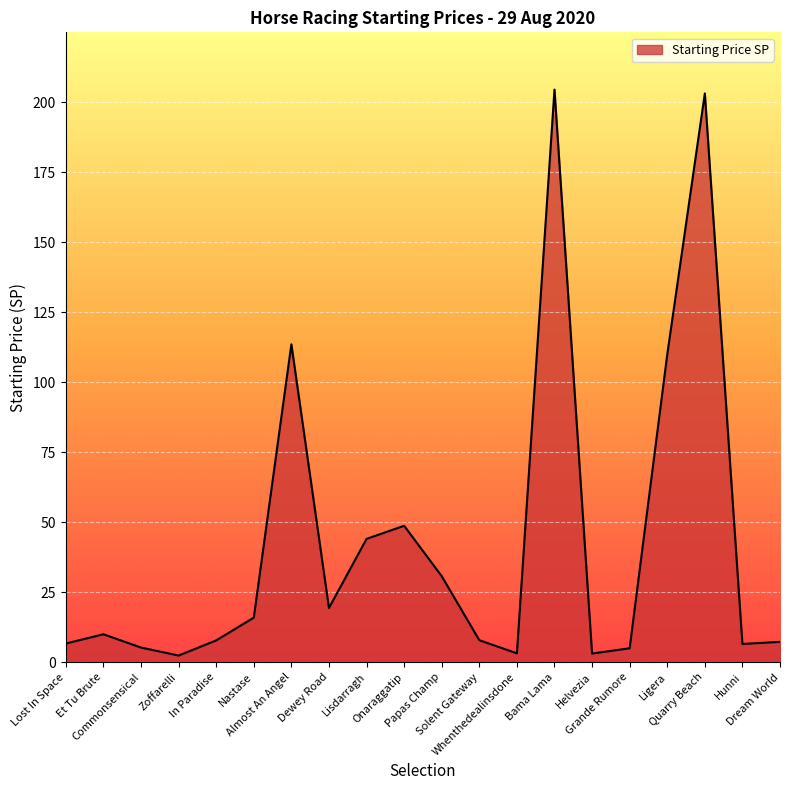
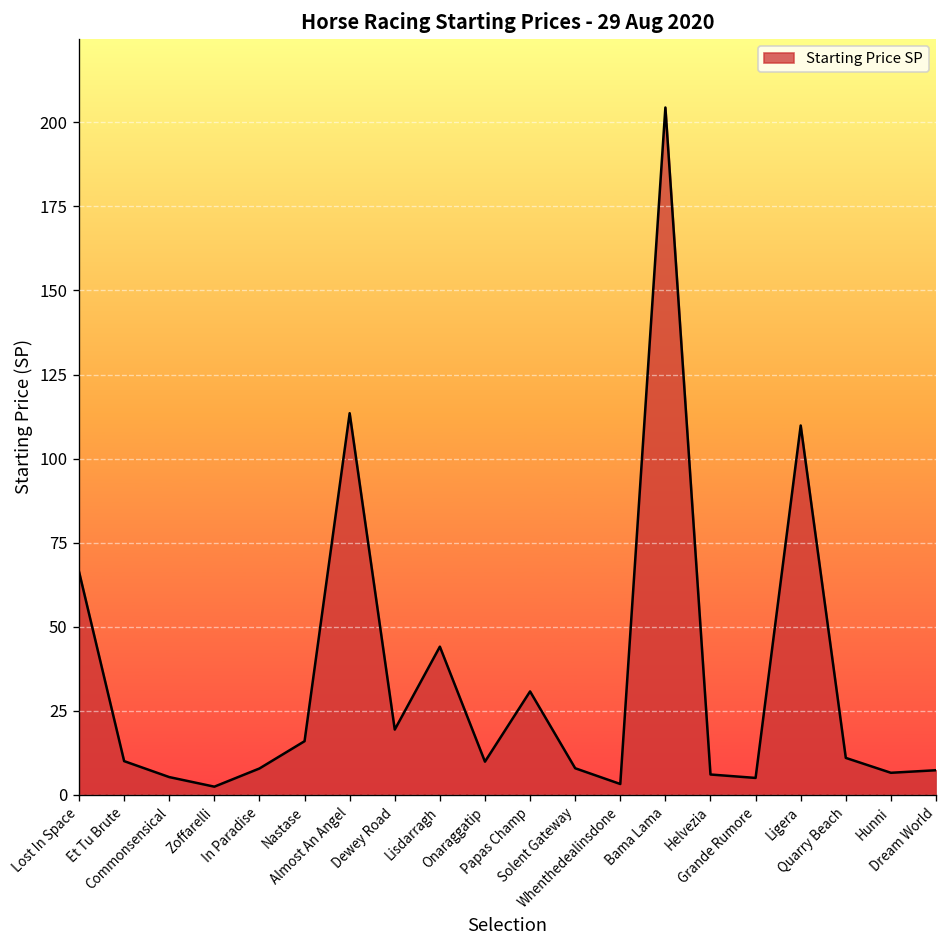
  {
-   "Lost In Space": 7,
+   "Lost In Space": 66,
    "Et Tu Brute": 10,
    "Commonsensical": 5,
    "Zoffarelli": 2,
    "In Paradise": 8,
    "Nastase": 16,
    "Almost An Angel": 113,
    "Dewey Road": 19,
    "Lisdarragh": 44,
-   "Onaraggatip": 49,
+   "Onaraggatip": 10,
    "Papas Champ": 31,
    "Solent Gateway": 8,
    "Whenthedealinsdone": 3,
    "Bama Lama": 204,
-   "Helvezia": 3,
+   "Helvezia": 6,
    "Grande Rumore": 5,
    "Ligera": 110,
-   "Quarry Beach": 203,
+   "Quarry Beach": 11,
    "Hunni": 6,
    "Dream World": 7
  }
